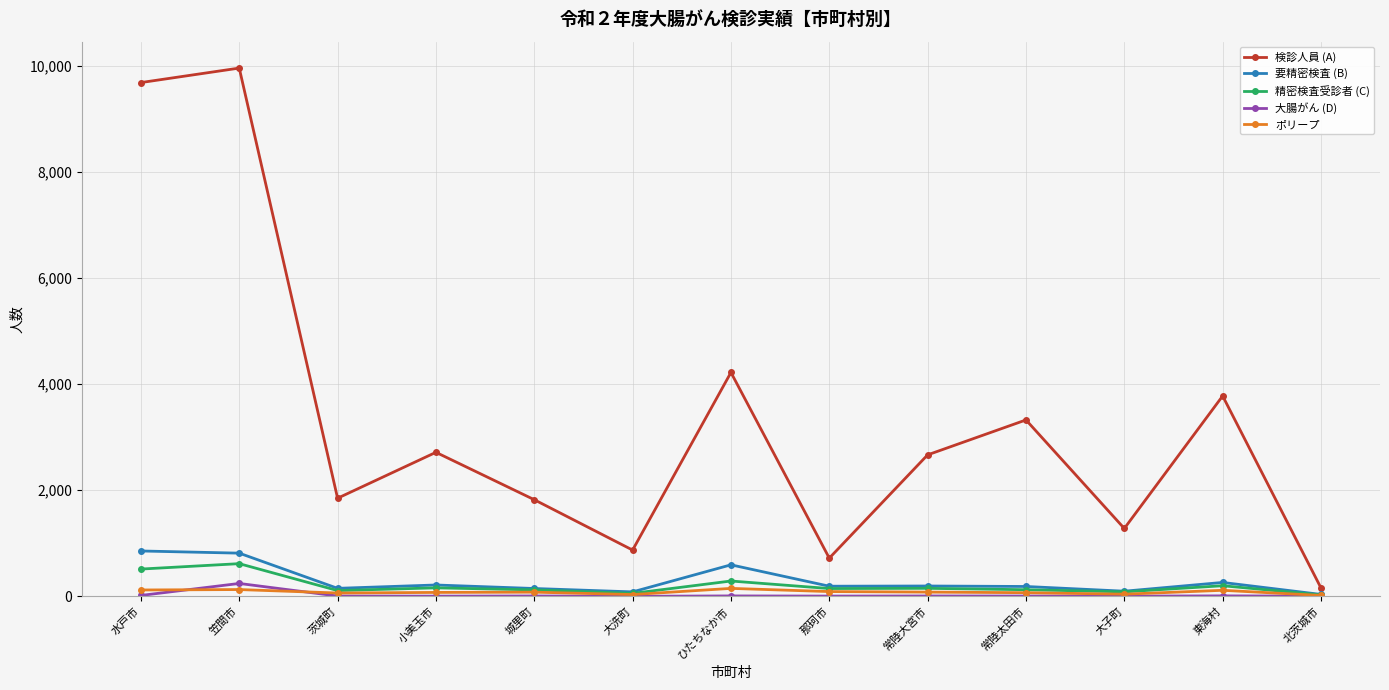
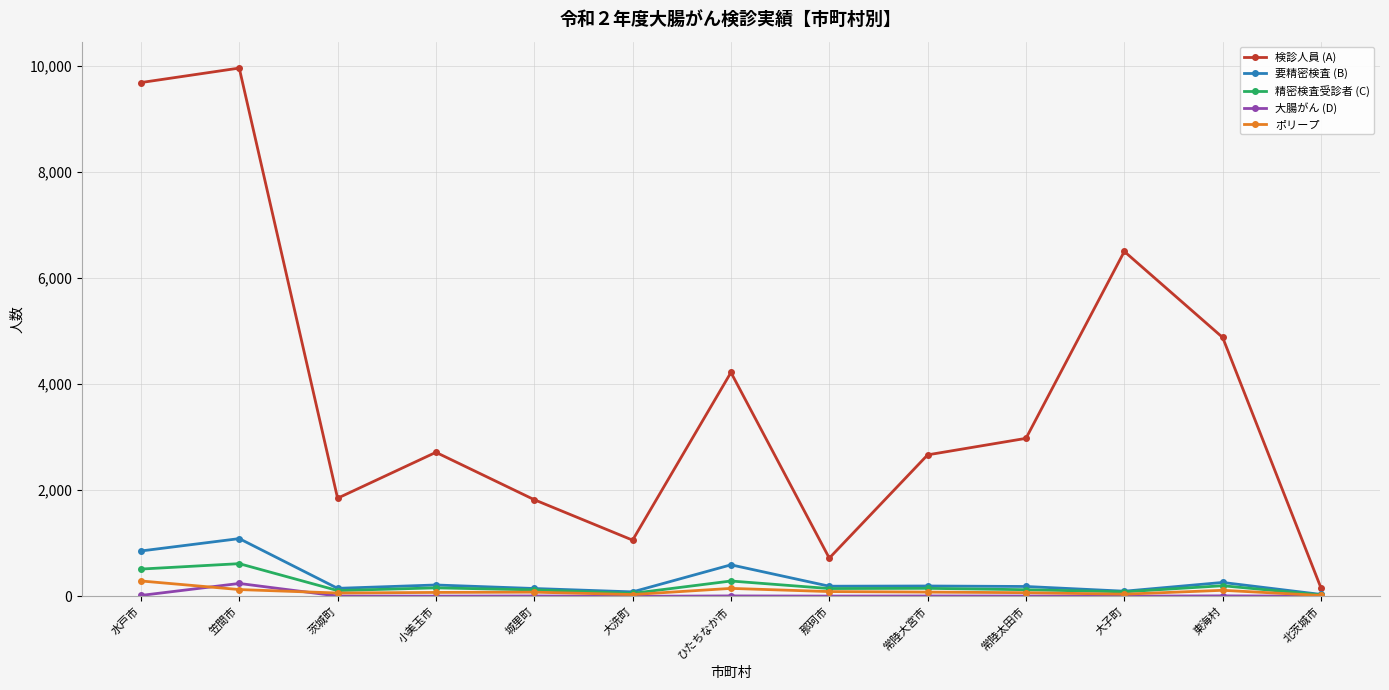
  {
    "検診人員 (A)": {
      "水戸市": "9,700",
      "笠間市": "10,000",
      "茨城町": "1,800",
      "小美玉市": "2,700",
      "城里町": "1,800",
-     "大洗町": "900",
+     "大洗町": "1,100",
      "ひたちなか市": "4,200",
      "那珂市": "700",
      "常陸大宮市": "2,700",
-     "常陸太田市": "3,300",
-     "大子町": "1,300",
-     "東海村": "3,800",
+     "常陸太田市": "3,000",
+     "大子町": "6,500",
+     "東海村": "4,900",
      "北茨城市": "200"
    },
    "要精密検査 (B)": {
      "水戸市": "900",
-     "笠間市": "800",
+     "笠間市": "1,100",
      "小美玉市": "200",
      "ひたちなか市": "600",
      "常陸太田市": "200",
      "東海村": "300"
    },
    "精密検査受診者 (C)": {
      "水戸市": "500",
      "笠間市": "600",
      "小美玉市": "200",
      "ひたちなか市": "300",
      "常陸太田市": "100",
      "東海村": "200"
    },
    "大腸がん (D)": {
      "水戸市": "0",
      "笠間市": "200",
      "茨城町": "0",
      "小美玉市": "0",
      "城里町": "0",
      "ひたちなか市": "0",
      "那珂市": "0",
      "常陸大宮市": "0",
      "常陸太田市": "0",
      "東海村": "0"
    },
    "ポリープ": {
-     "水戸市": "100",
+     "水戸市": "300",
      "笠間市": "100",
      "小美玉市": "100",
      "ひたちなか市": "100",
      "那珂市": "100",
      "常陸大宮市": "100",
      "常陸太田市": "100",
      "東海村": "100"
    }
  }
